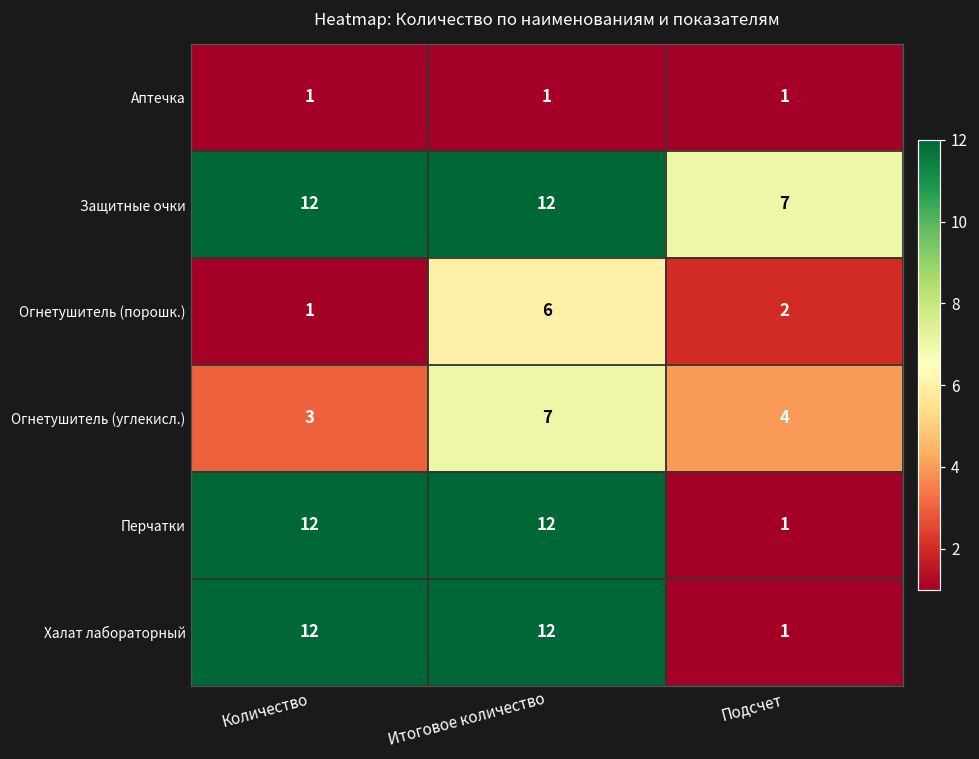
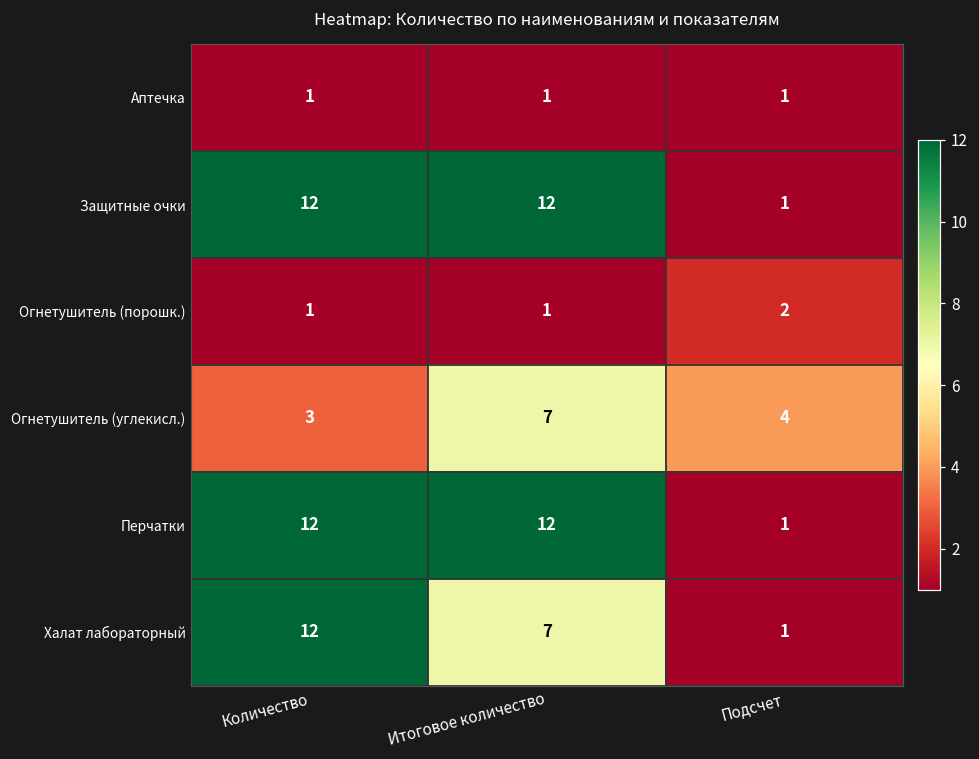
  {
    "Аптечка": {
      "Количество": 1,
      "Итоговое количество": 1,
      "Подсчет": 1
    },
    "Защитные очки": {
      "Количество": 12,
      "Итоговое количество": 12,
-     "Подсчет": 7
+     "Подсчет": 1
    },
    "Огнетушитель (порошк.)": {
      "Количество": 1,
-     "Итоговое количество": 6,
+     "Итоговое количество": 1,
      "Подсчет": 2
    },
    "Огнетушитель (углекисл.)": {
      "Количество": 3,
      "Итоговое количество": 7,
      "Подсчет": 4
    },
    "Перчатки": {
      "Количество": 12,
      "Итоговое количество": 12,
      "Подсчет": 1
    },
    "Халат лабораторный": {
      "Количество": 12,
-     "Итоговое количество": 12,
+     "Итоговое количество": 7,
      "Подсчет": 1
    }
  }
